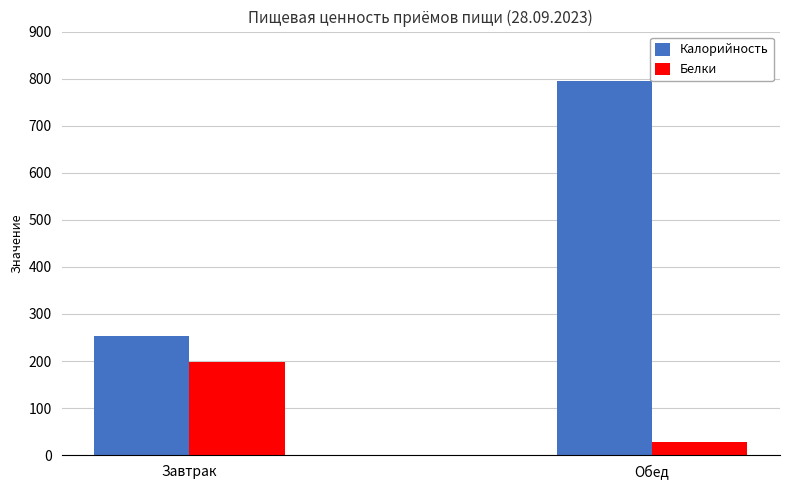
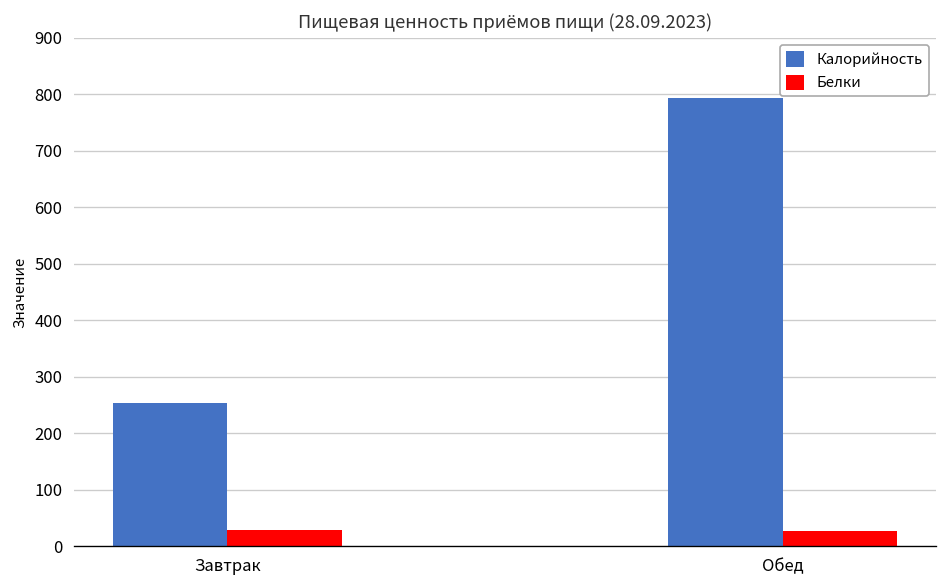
  {
    "Калорийность": {
      "Завтрак": 250,
      "Обед": 790
    },
    "Белки": {
-     "Завтрак": 200,
+     "Завтрак": 30,
      "Обед": 30
    }
  }
